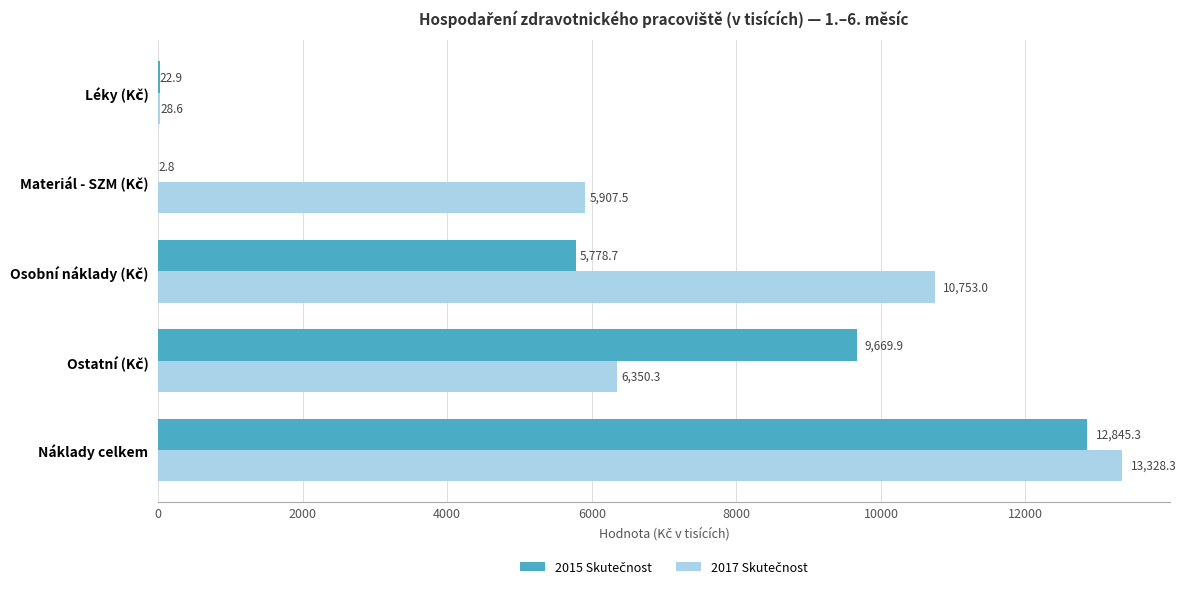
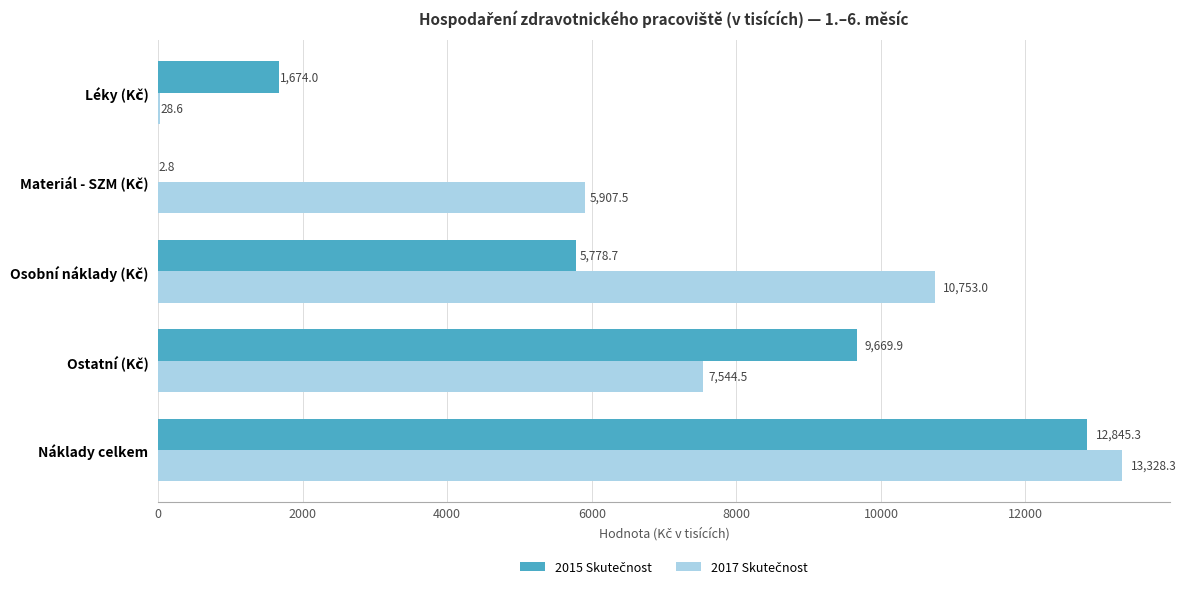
  {
    "2015 Skutečnost": {
-     "Léky (Kč)": "22.9",
+     "Léky (Kč)": "1,674.0",
      "Materiál - SZM (Kč)": "2.8",
      "Osobní náklady (Kč)": "5,778.7",
      "Ostatní (Kč)": "9,669.9",
      "Náklady celkem": "12,845.3"
    },
    "2017 Skutečnost": {
      "Léky (Kč)": "28.6",
      "Materiál - SZM (Kč)": "5,907.5",
      "Osobní náklady (Kč)": "10,753.0",
-     "Ostatní (Kč)": "6,350.3",
+     "Ostatní (Kč)": "7,544.5",
      "Náklady celkem": "13,328.3"
    }
  }
